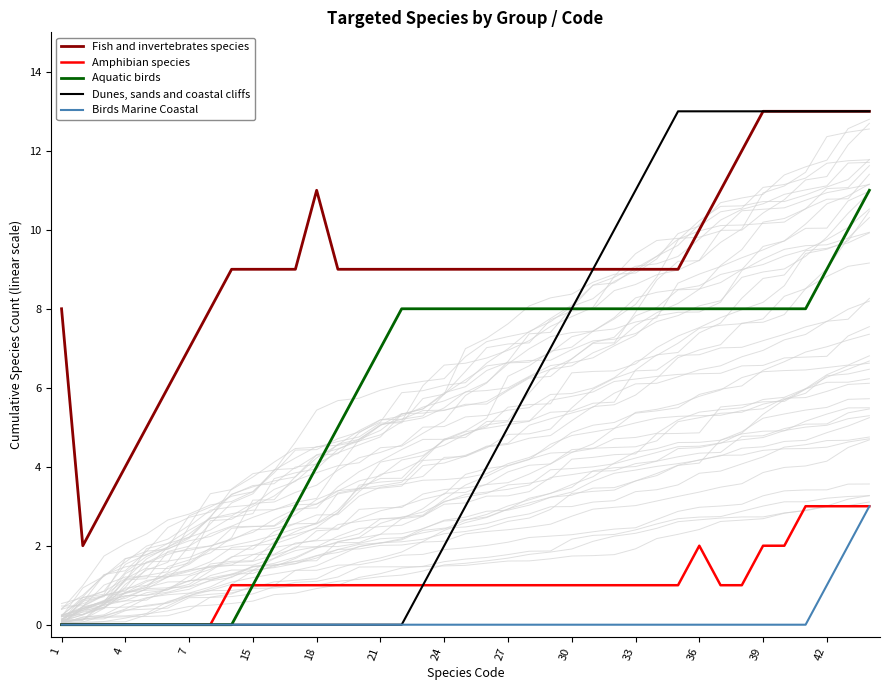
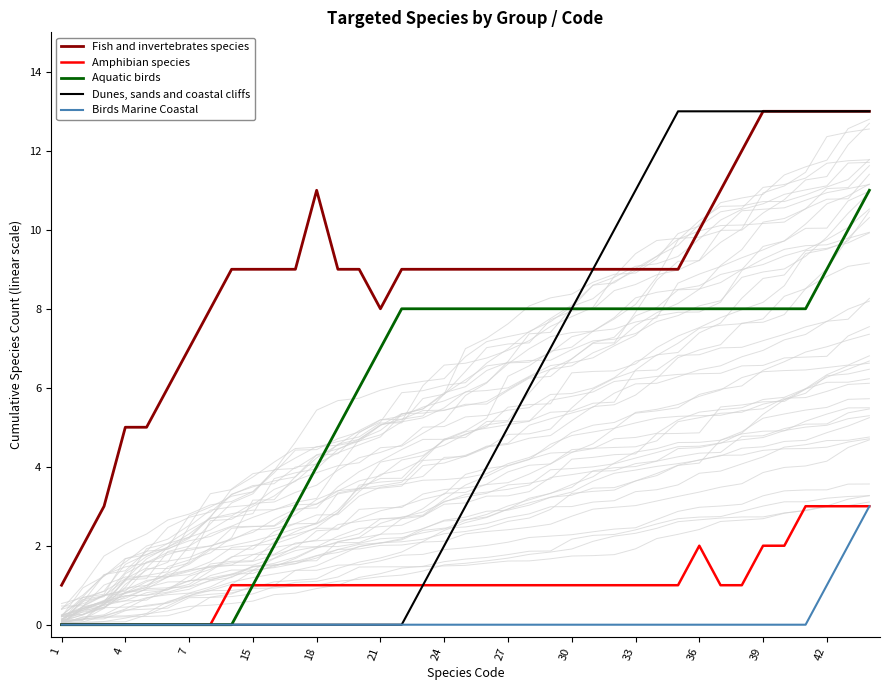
  {
    "Fish and invertebrates species": {
-     "1": 8,
-     "4": 4,
+     "1": 1,
+     "4": 5,
      "7": 7,
      "15": 9,
      "18": 11,
-     "21": 9,
+     "21": 8,
      "24": 9,
      "27": 9,
      "30": 9
    },
    "Amphibian species": {
      "21": 1,
      "24": 1,
      "27": 1,
      "30": 1,
      "33": 1,
      "36": 2,
      "39": 2
    },
    "Aquatic birds": {
      "21": 7,
      "24": 8,
      "27": 8,
      "33": 8,
      "36": 8,
      "39": 8
    },
    "Dunes, sands and coastal cliffs": {
      "24": 2,
      "27": 5,
      "33": 11,
      "36": 13
    },
    "Birds Marine Coastal": {
      "24": 0,
      "27": 0,
      "30": 0,
      "33": 0,
      "36": 0,
      "39": 0,
      "42": 1
    }
  }
